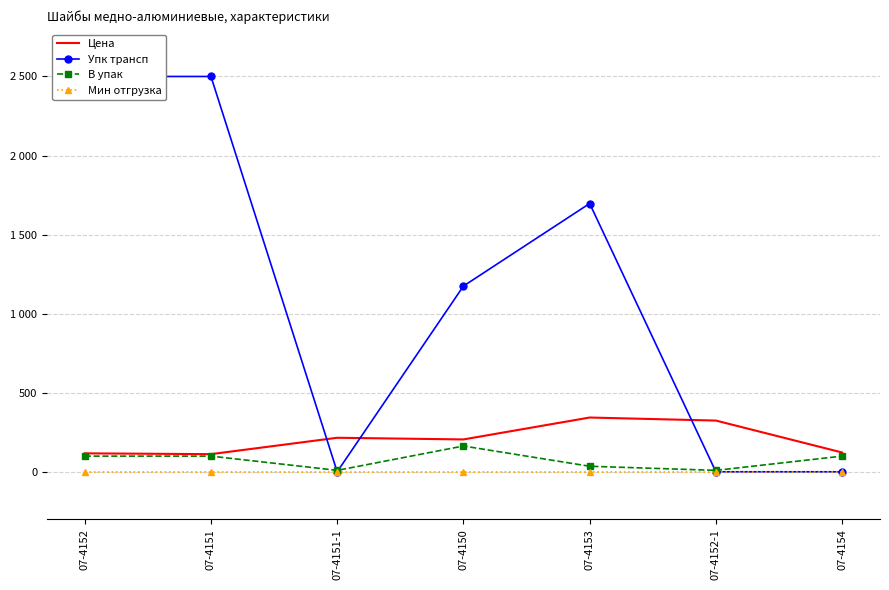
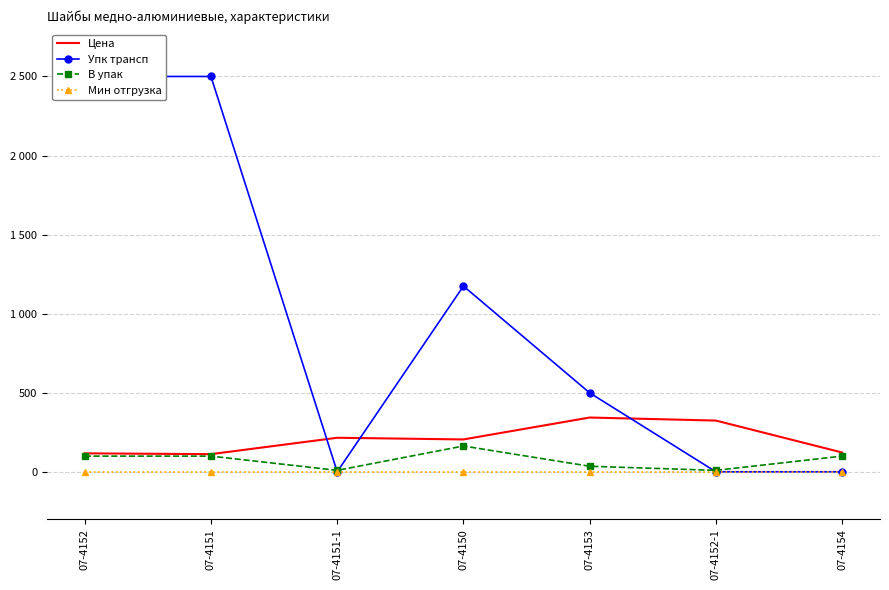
  {
    "Цена": {
      "07-4152": 120,
      "07-4151-1": 220,
      "07-4150": 210,
      "07-4153": 340,
      "07-4152-1": 320,
      "07-4154": 120
    },
    "Упк трансп": {
      "07-4151": 2500,
      "07-4150": 1180,
-     "07-4153": 1700
+     "07-4153": 500
    },
    "В упак": {
      "07-4152": 100,
      "07-4150": 160,
      "07-4153": 40,
      "07-4154": 100
    },
    "Мин отгрузка": {
      "07-4152": 0,
      "07-4151": 0,
      "07-4150": 0,
      "07-4153": 0
    }
  }
